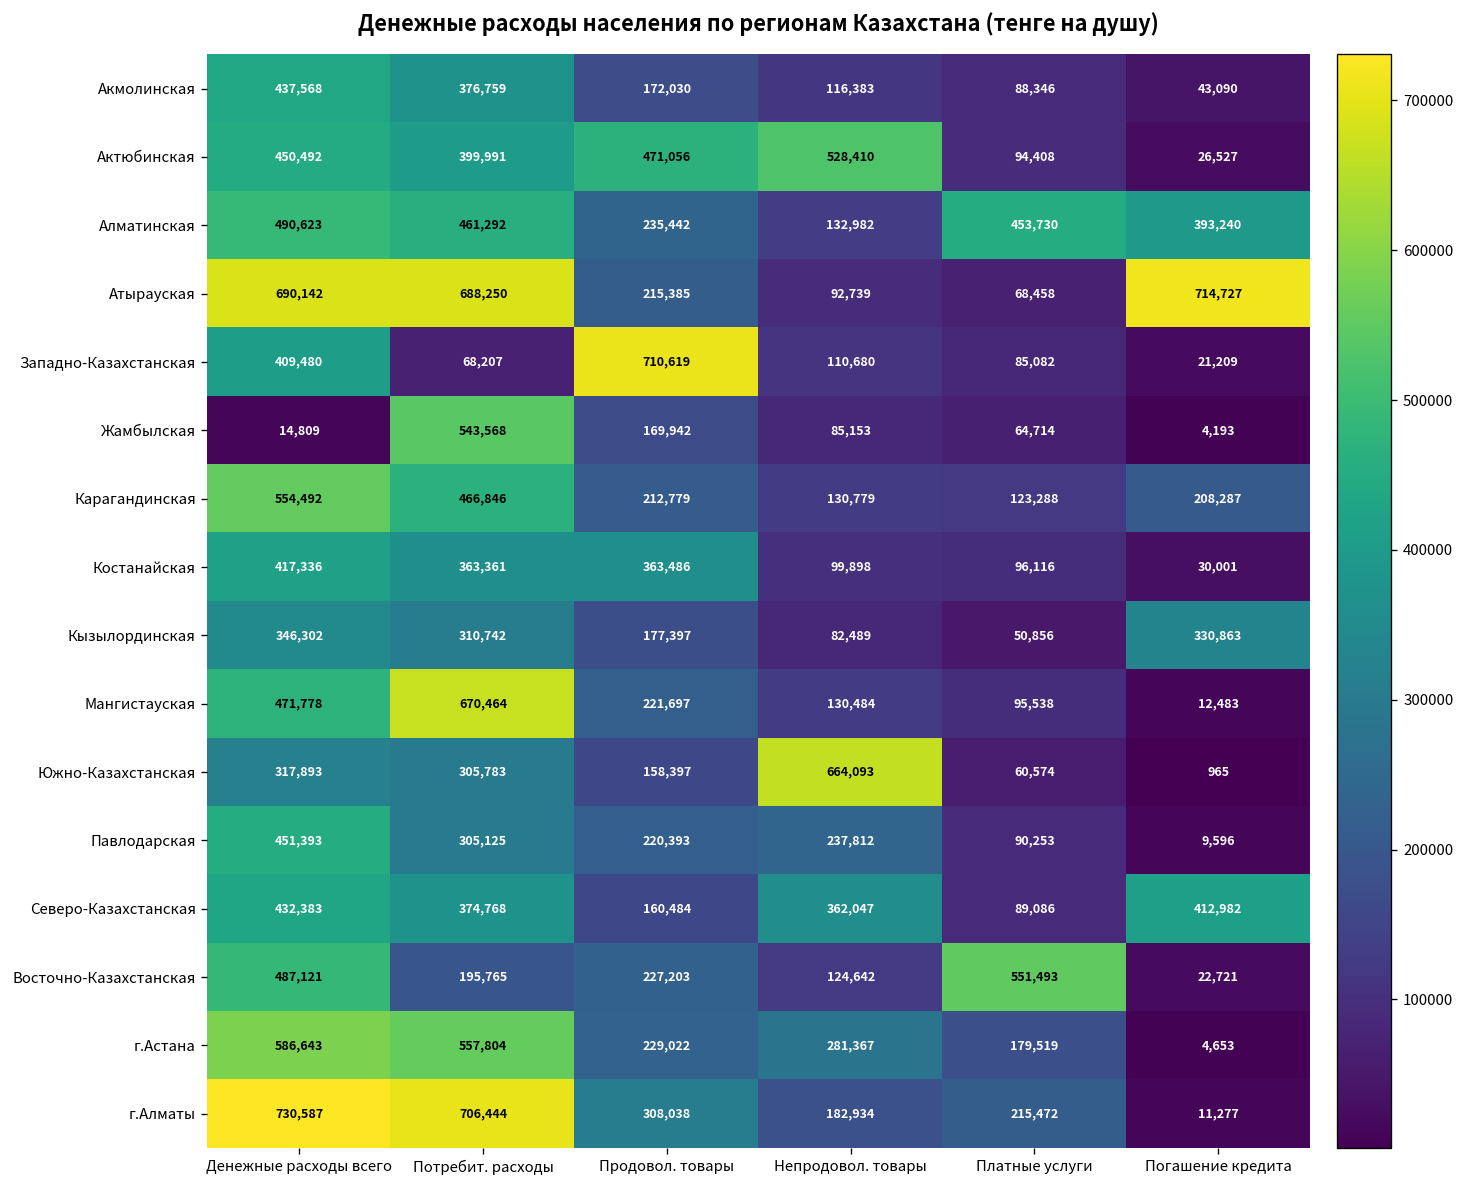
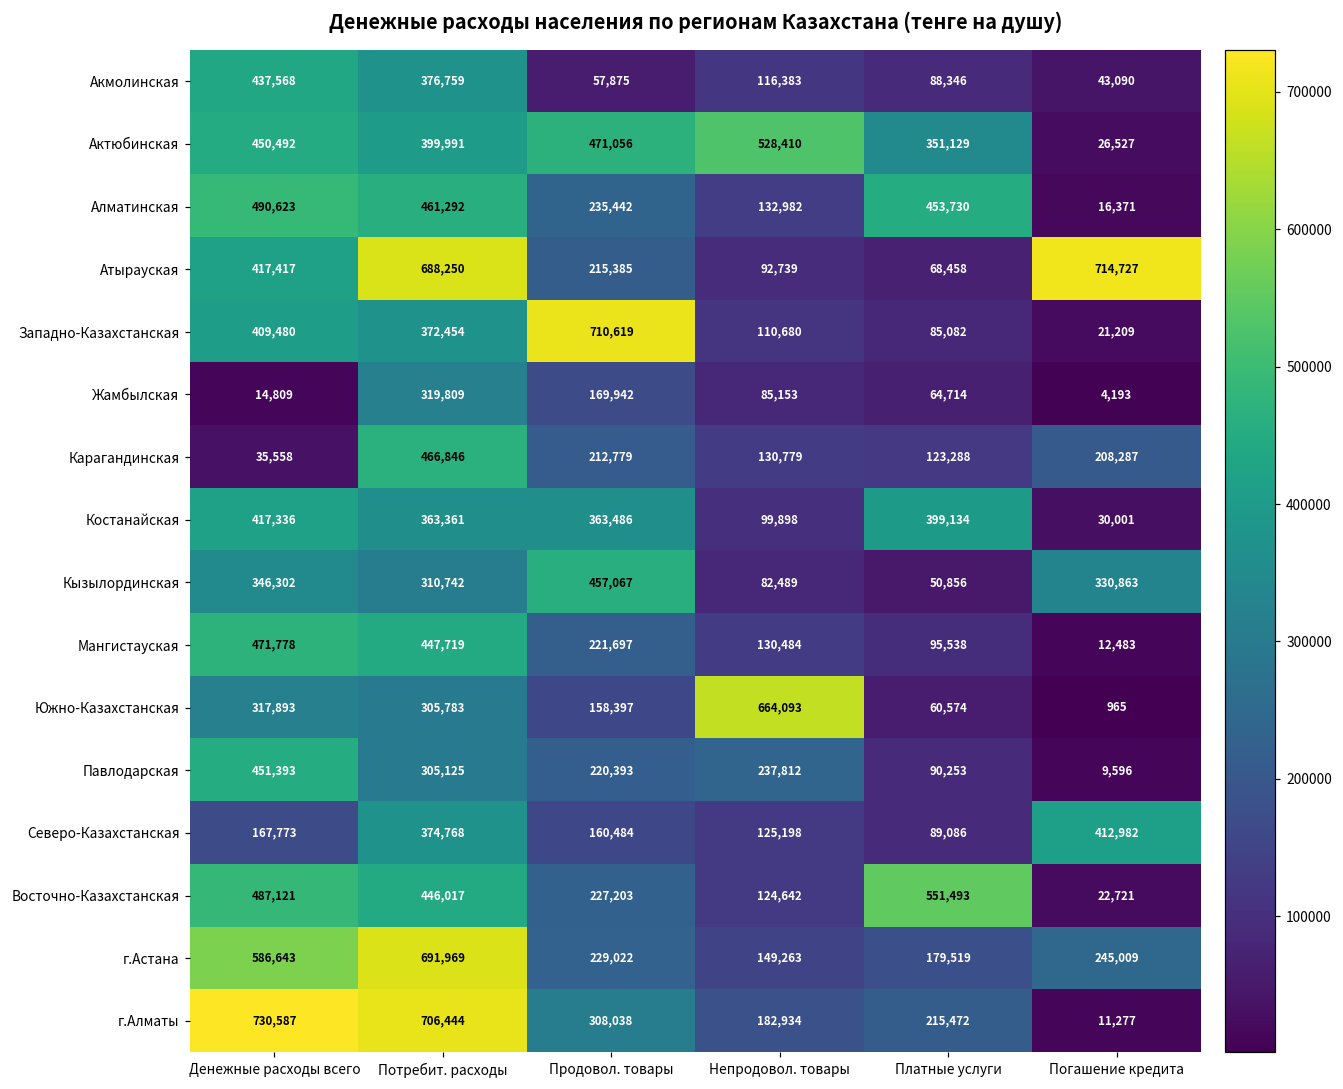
  {
    "Акмолинская": {
      "Денежные расходы всего": "437,568",
      "Потребит. расходы": "376,759",
-     "Продовол. товары": "172,030",
+     "Продовол. товары": "57,875",
      "Непродовол. товары": "116,383",
      "Платные услуги": "88,346",
      "Погашение кредита": "43,090"
    },
    "Актюбинская": {
      "Денежные расходы всего": "450,492",
      "Потребит. расходы": "399,991",
      "Продовол. товары": "471,056",
      "Непродовол. товары": "528,410",
-     "Платные услуги": "94,408",
+     "Платные услуги": "351,129",
      "Погашение кредита": "26,527"
    },
    "Алматинская": {
      "Денежные расходы всего": "490,623",
      "Потребит. расходы": "461,292",
      "Продовол. товары": "235,442",
      "Непродовол. товары": "132,982",
      "Платные услуги": "453,730",
-     "Погашение кредита": "393,240"
+     "Погашение кредита": "16,371"
    },
    "Атырауская": {
-     "Денежные расходы всего": "690,142",
+     "Денежные расходы всего": "417,417",
      "Потребит. расходы": "688,250",
      "Продовол. товары": "215,385",
      "Непродовол. товары": "92,739",
      "Платные услуги": "68,458",
      "Погашение кредита": "714,727"
    },
    "Западно-Казахстанская": {
      "Денежные расходы всего": "409,480",
-     "Потребит. расходы": "68,207",
+     "Потребит. расходы": "372,454",
      "Продовол. товары": "710,619",
      "Непродовол. товары": "110,680",
      "Платные услуги": "85,082",
      "Погашение кредита": "21,209"
    },
    "Жамбылская": {
      "Денежные расходы всего": "14,809",
-     "Потребит. расходы": "543,568",
+     "Потребит. расходы": "319,809",
      "Продовол. товары": "169,942",
      "Непродовол. товары": "85,153",
      "Платные услуги": "64,714",
      "Погашение кредита": "4,193"
    },
    "Карагандинская": {
-     "Денежные расходы всего": "554,492",
+     "Денежные расходы всего": "35,558",
      "Потребит. расходы": "466,846",
      "Продовол. товары": "212,779",
      "Непродовол. товары": "130,779",
      "Платные услуги": "123,288",
      "Погашение кредита": "208,287"
    },
    "Костанайская": {
      "Денежные расходы всего": "417,336",
      "Потребит. расходы": "363,361",
      "Продовол. товары": "363,486",
      "Непродовол. товары": "99,898",
-     "Платные услуги": "96,116",
+     "Платные услуги": "399,134",
      "Погашение кредита": "30,001"
    },
    "Кызылординская": {
      "Денежные расходы всего": "346,302",
      "Потребит. расходы": "310,742",
-     "Продовол. товары": "177,397",
+     "Продовол. товары": "457,067",
      "Непродовол. товары": "82,489",
      "Платные услуги": "50,856",
      "Погашение кредита": "330,863"
    },
    "Мангистауская": {
      "Денежные расходы всего": "471,778",
-     "Потребит. расходы": "670,464",
+     "Потребит. расходы": "447,719",
      "Продовол. товары": "221,697",
      "Непродовол. товары": "130,484",
      "Платные услуги": "95,538",
      "Погашение кредита": "12,483"
    },
    "Южно-Казахстанская": {
      "Денежные расходы всего": "317,893",
      "Потребит. расходы": "305,783",
      "Продовол. товары": "158,397",
      "Непродовол. товары": "664,093",
      "Платные услуги": "60,574",
      "Погашение кредита": "965"
    },
    "Павлодарская": {
      "Денежные расходы всего": "451,393",
      "Потребит. расходы": "305,125",
      "Продовол. товары": "220,393",
      "Непродовол. товары": "237,812",
      "Платные услуги": "90,253",
      "Погашение кредита": "9,596"
    },
    "Северо-Казахстанская": {
-     "Денежные расходы всего": "432,383",
+     "Денежные расходы всего": "167,773",
      "Потребит. расходы": "374,768",
      "Продовол. товары": "160,484",
-     "Непродовол. товары": "362,047",
+     "Непродовол. товары": "125,198",
      "Платные услуги": "89,086",
      "Погашение кредита": "412,982"
    },
    "Восточно-Казахстанская": {
      "Денежные расходы всего": "487,121",
-     "Потребит. расходы": "195,765",
+     "Потребит. расходы": "446,017",
      "Продовол. товары": "227,203",
      "Непродовол. товары": "124,642",
      "Платные услуги": "551,493",
      "Погашение кредита": "22,721"
    },
    "г.Астана": {
      "Денежные расходы всего": "586,643",
-     "Потребит. расходы": "557,804",
+     "Потребит. расходы": "691,969",
      "Продовол. товары": "229,022",
-     "Непродовол. товары": "281,367",
+     "Непродовол. товары": "149,263",
      "Платные услуги": "179,519",
-     "Погашение кредита": "4,653"
+     "Погашение кредита": "245,009"
    },
    "г.Алматы": {
      "Денежные расходы всего": "730,587",
      "Потребит. расходы": "706,444",
      "Продовол. товары": "308,038",
      "Непродовол. товары": "182,934",
      "Платные услуги": "215,472",
      "Погашение кредита": "11,277"
    }
  }
